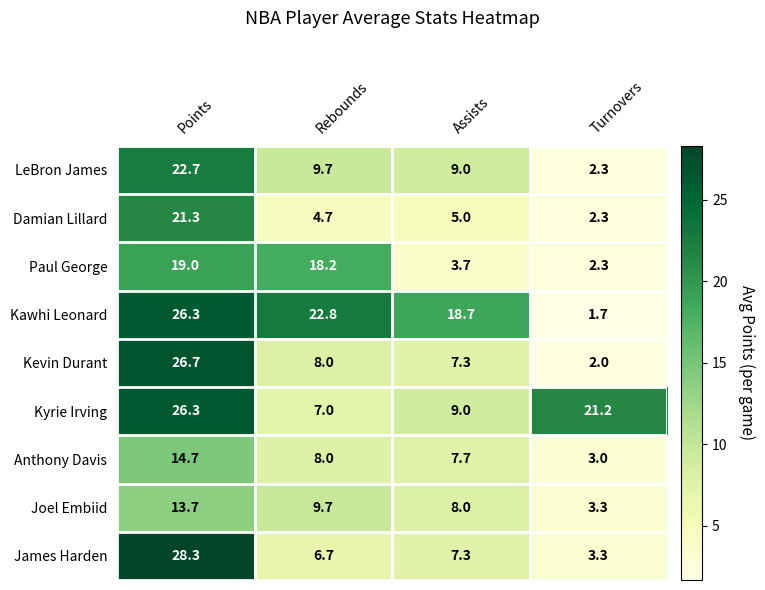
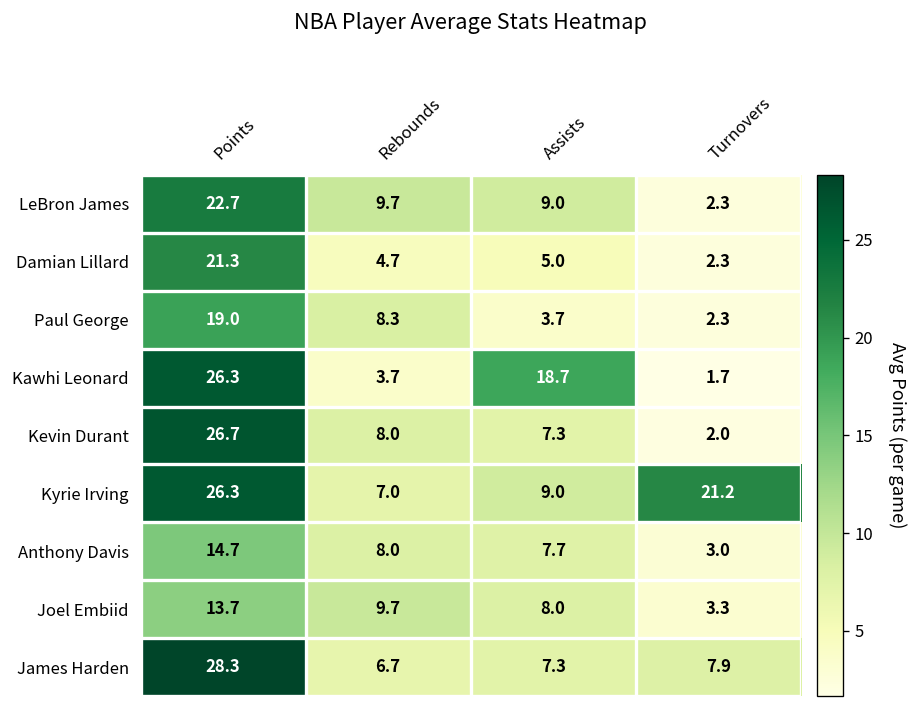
  {
    "LeBron James": {
      "Points": 22.7,
      "Rebounds": 9.7,
      "Assists": 9.0,
      "Turnovers": 2.3
    },
    "Damian Lillard": {
      "Points": 21.3,
      "Rebounds": 4.7,
      "Assists": 5.0,
      "Turnovers": 2.3
    },
    "Paul George": {
      "Points": 19.0,
-     "Rebounds": 18.2,
+     "Rebounds": 8.3,
      "Assists": 3.7,
      "Turnovers": 2.3
    },
    "Kawhi Leonard": {
      "Points": 26.3,
-     "Rebounds": 22.8,
+     "Rebounds": 3.7,
      "Assists": 18.7,
      "Turnovers": 1.7
    },
    "Kevin Durant": {
      "Points": 26.7,
      "Rebounds": 8.0,
      "Assists": 7.3,
      "Turnovers": 2.0
    },
    "Kyrie Irving": {
      "Points": 26.3,
      "Rebounds": 7.0,
      "Assists": 9.0,
      "Turnovers": 21.2
    },
    "Anthony Davis": {
      "Points": 14.7,
      "Rebounds": 8.0,
      "Assists": 7.7,
      "Turnovers": 3.0
    },
    "Joel Embiid": {
      "Points": 13.7,
      "Rebounds": 9.7,
      "Assists": 8.0,
      "Turnovers": 3.3
    },
    "James Harden": {
      "Points": 28.3,
      "Rebounds": 6.7,
      "Assists": 7.3,
-     "Turnovers": 3.3
+     "Turnovers": 7.9
    }
  }
